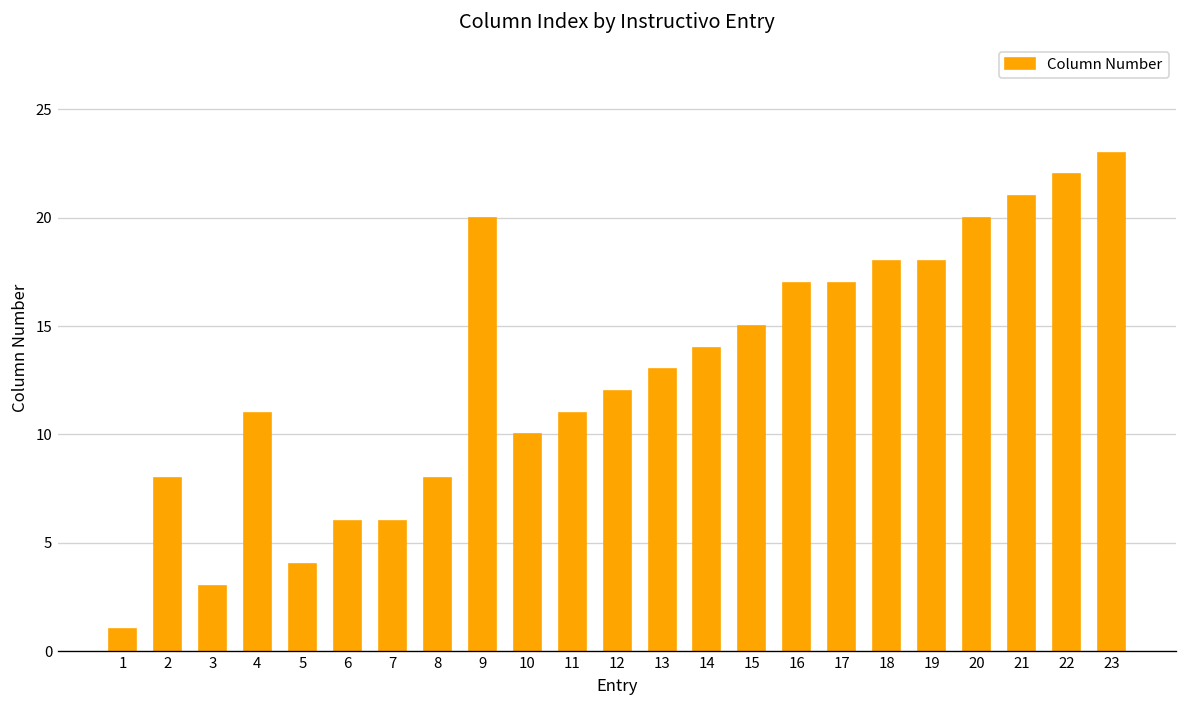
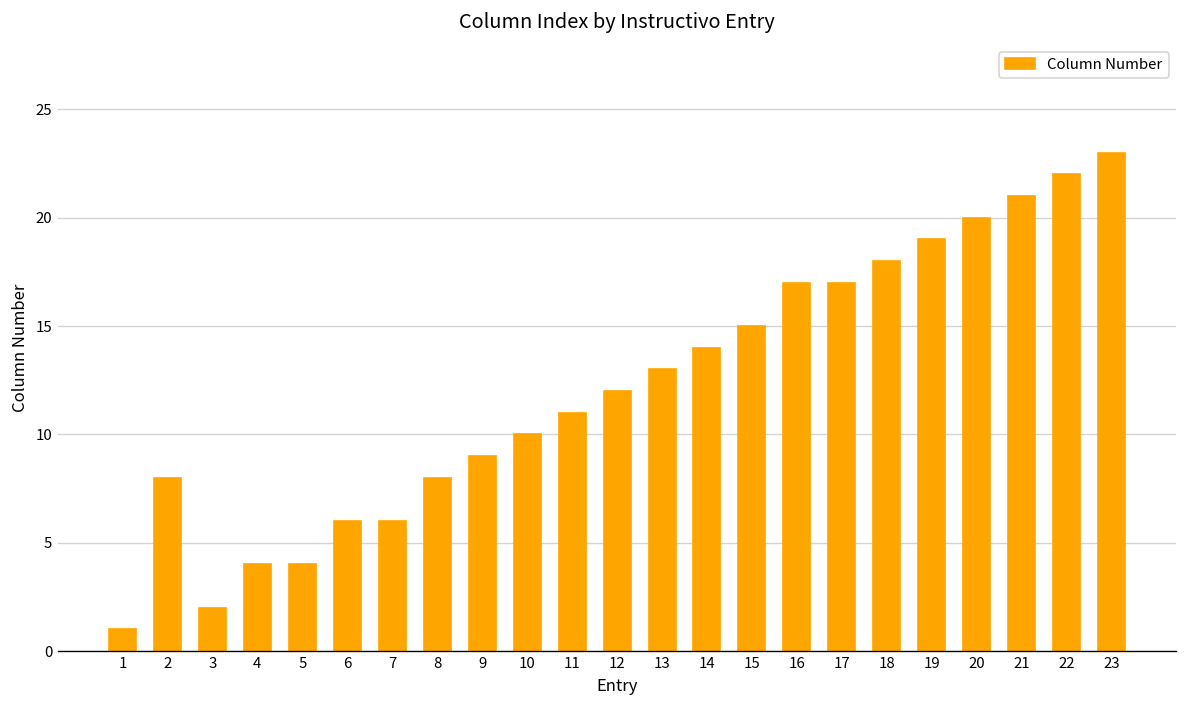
  {
    "1": 1,
    "2": 8,
-   "3": 3,
-   "4": 11,
+   "3": 2,
+   "4": 4,
    "5": 4,
    "6": 6,
    "7": 6,
    "8": 8,
-   "9": 20,
+   "9": 9,
    "10": 10,
    "11": 11,
    "12": 12,
    "13": 13,
    "14": 14,
    "15": 15,
    "16": 17,
    "17": 17,
    "18": 18,
-   "19": 18,
+   "19": 19,
    "20": 20,
    "21": 21,
    "22": 22,
    "23": 23
  }
